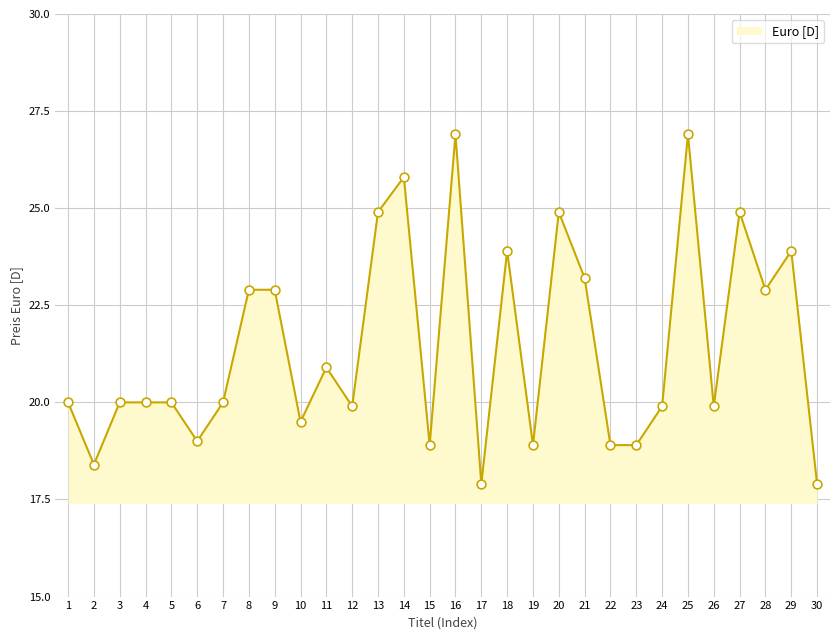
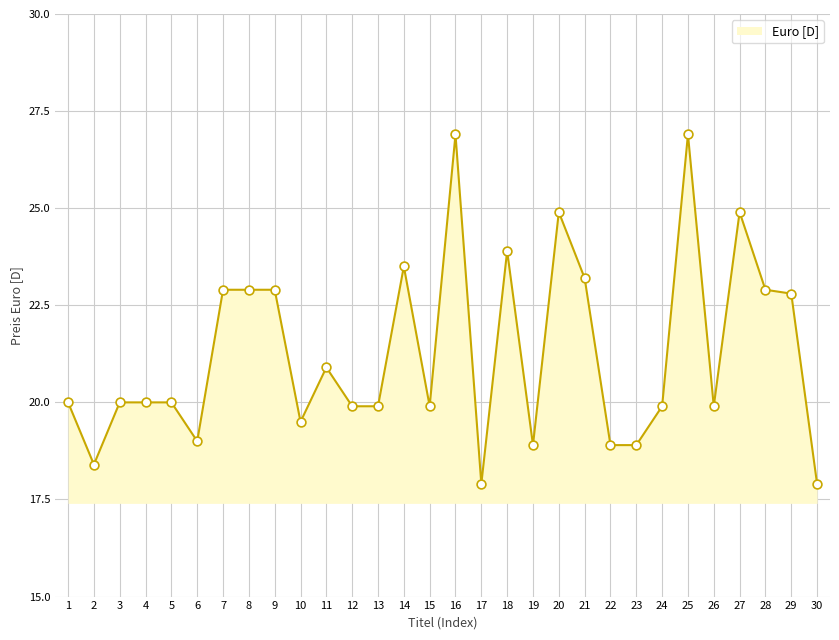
  {
    "1": 20.0,
    "2": 18.4,
    "3": 20.0,
    "4": 20.0,
    "5": 20.0,
    "6": 19.0,
-   "7": 20.0,
+   "7": 22.9,
    "8": 22.9,
    "9": 22.9,
    "10": 19.5,
    "11": 20.9,
    "12": 19.9,
-   "13": 24.9,
-   "14": 25.8,
-   "15": 18.9,
+   "13": 19.9,
+   "14": 23.5,
+   "15": 19.9,
    "16": 26.9,
    "17": 17.9,
    "18": 23.9,
    "19": 18.9,
    "20": 24.9,
    "21": 23.2,
    "22": 18.9,
    "23": 18.9,
    "24": 19.9,
    "25": 26.9,
    "26": 19.9,
    "27": 24.9,
    "28": 22.9,
-   "29": 23.9,
+   "29": 22.8,
    "30": 17.9
  }
